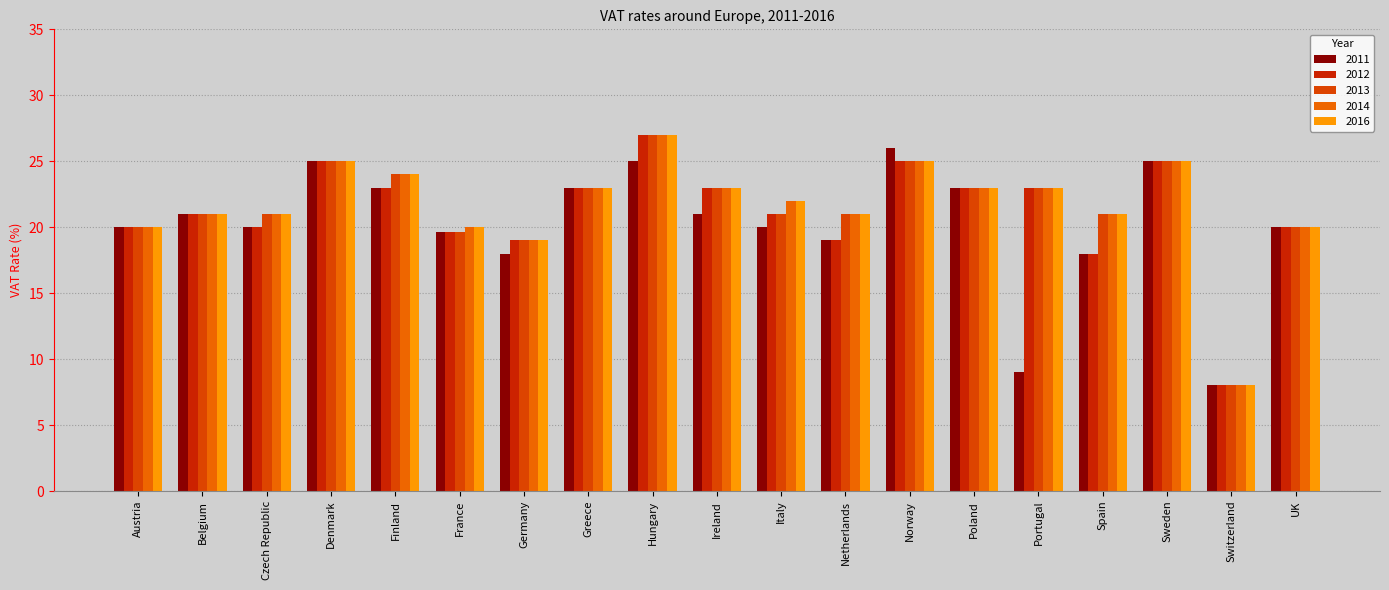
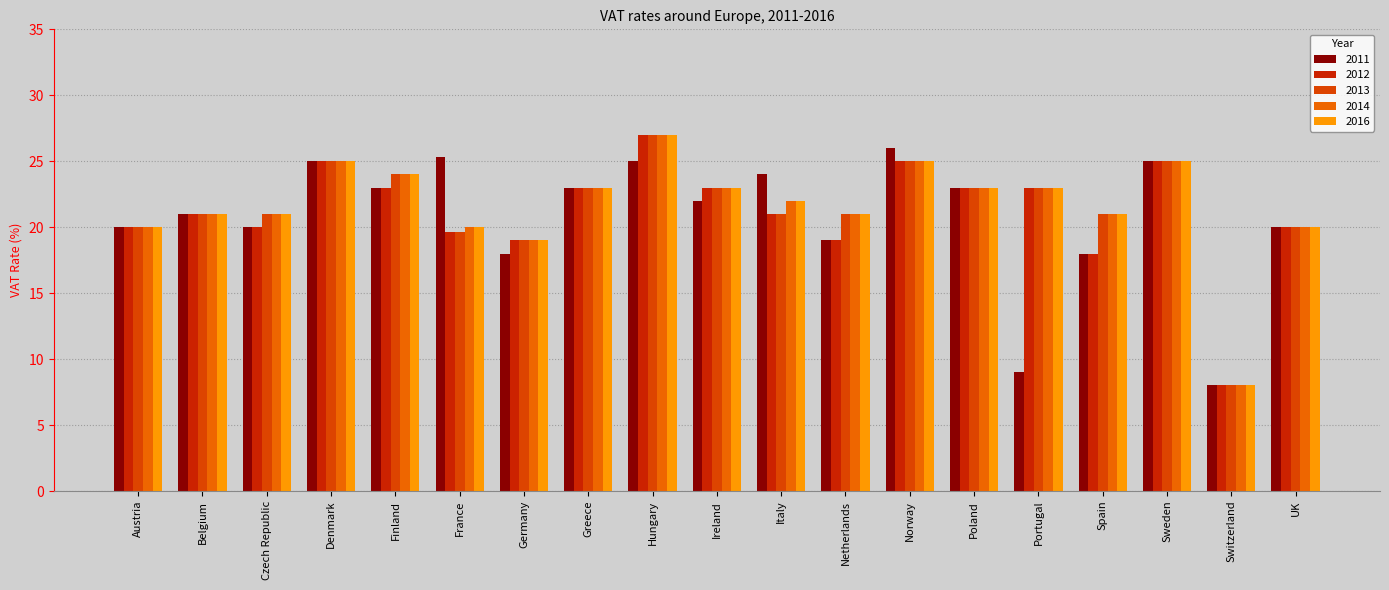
  {
    "2011": {
      "Austria": 20.0,
      "Belgium": 21.0,
      "Czech Republic": 20.0,
      "Denmark": 25.0,
      "Finland": 23.0,
-     "France": 19.6,
+     "France": 25.3,
      "Germany": 18.0,
      "Greece": 23.0,
      "Hungary": 25.0,
-     "Ireland": 21,
-     "Italy": 20,
+     "Ireland": 22,
+     "Italy": 24,
      "Netherlands": 19.0,
      "Norway": 26.0,
      "Poland": 23.0,
      "Portugal": 9.0,
      "Spain": 18.0,
      "Sweden": 25.0,
      "Switzerland": 8.0,
      "UK": 20.0
    }
  }
